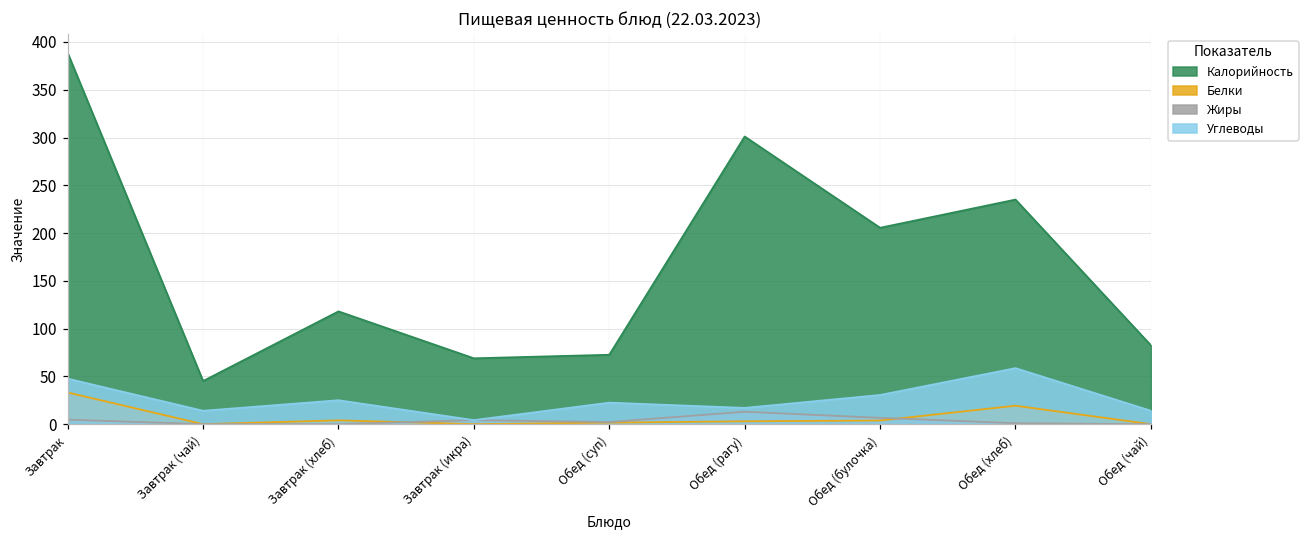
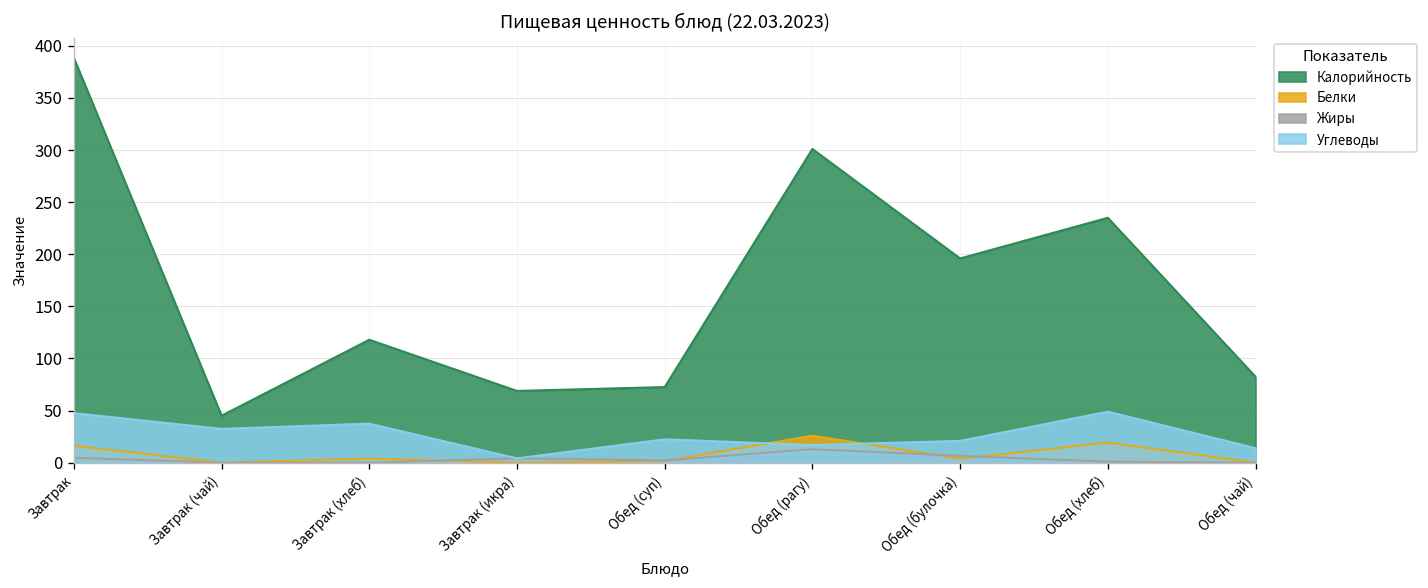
  {
    "Калорийность": {
      "Завтрак": 390,
      "Завтрак (чай)": 50,
      "Завтрак (хлеб)": 120,
      "Завтрак (икра)": 70,
      "Обед (суп)": 70,
      "Обед (рагу)": 300,
-     "Обед (булочка)": 210,
+     "Обед (булочка)": 200,
      "Обед (хлеб)": 240,
      "Обед (чай)": 80
    },
    "Белки": {
-     "Завтрак": 30,
+     "Завтрак": 20,
      "Завтрак (хлеб)": 0,
      "Завтрак (икра)": 0,
-     "Обед (рагу)": 0,
+     "Обед (рагу)": 30,
      "Обед (хлеб)": 20
    },
    "Жиры": {
      "Завтрак": 0,
      "Завтрак (хлеб)": 0,
      "Обед (рагу)": 10,
      "Обед (хлеб)": 0
    },
    "Углеводы": {
      "Завтрак": 50,
-     "Завтрак (чай)": 10,
-     "Завтрак (хлеб)": 30,
+     "Завтрак (чай)": 30,
+     "Завтрак (хлеб)": 40,
      "Обед (суп)": 20,
      "Обед (рагу)": 20,
-     "Обед (булочка)": 30,
-     "Обед (хлеб)": 60,
+     "Обед (булочка)": 20,
+     "Обед (хлеб)": 50,
      "Обед (чай)": 10
    }
  }
